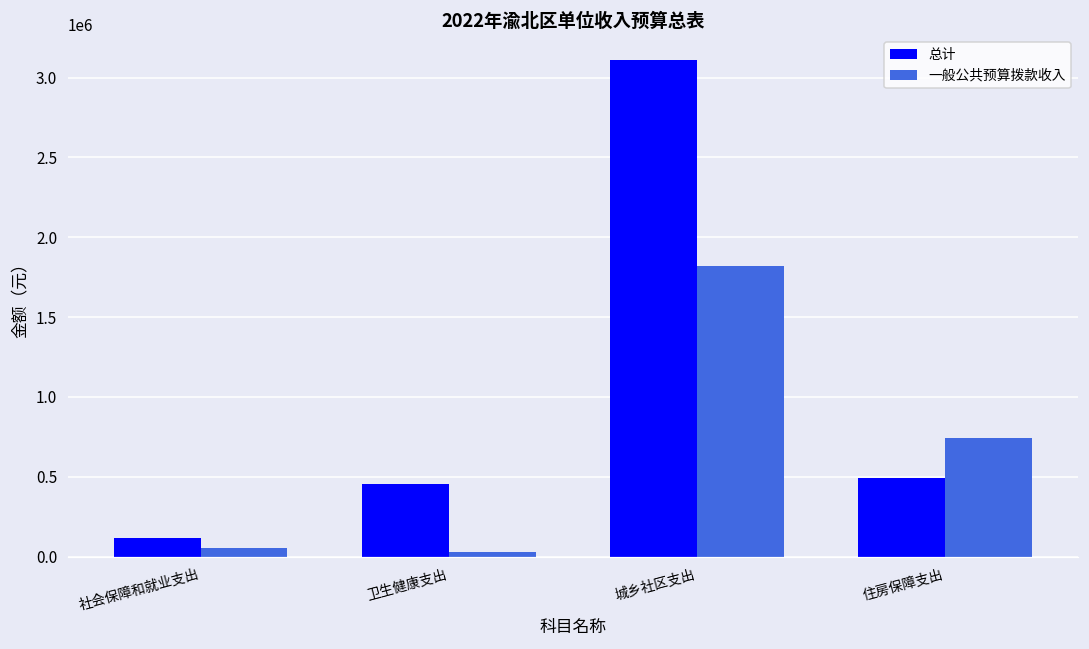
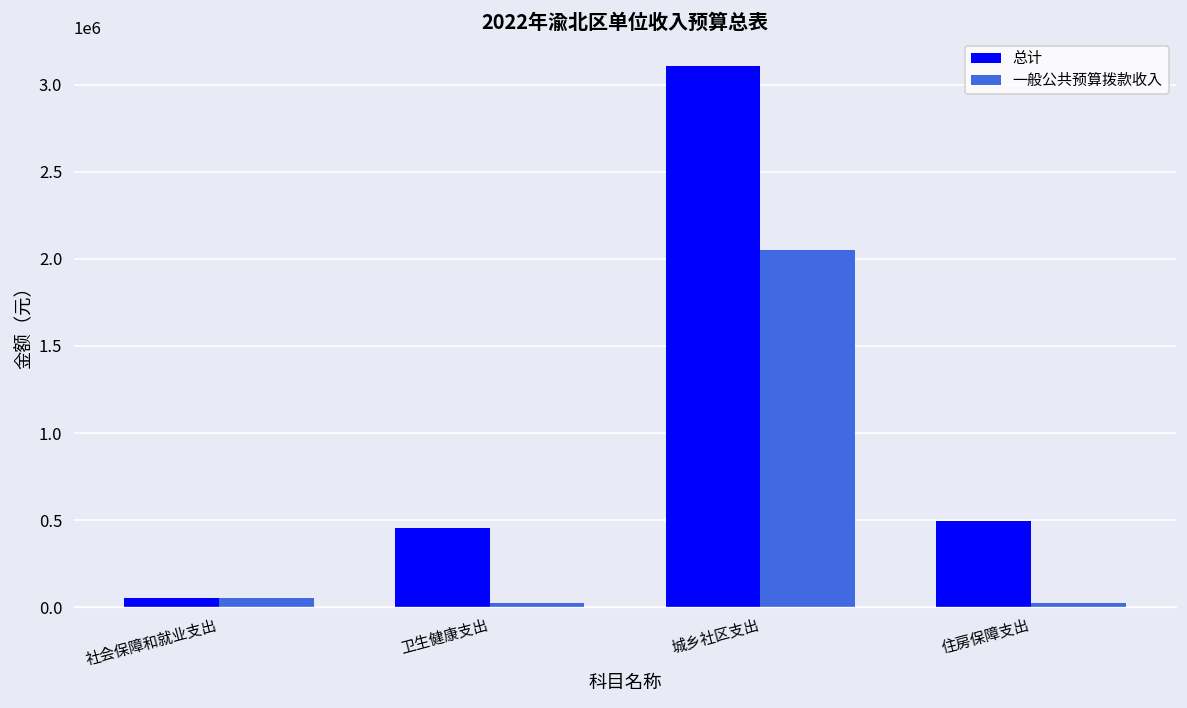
  {
    "总计": {
-     "社会保障和就业支出": 120000,
+     "社会保障和就业支出": 50000,
      "卫生健康支出": 450000,
      "城乡社区支出": 3110000,
      "住房保障支出": 490000
    },
    "一般公共预算拨款收入": {
      "社会保障和就业支出": 50000,
      "卫生健康支出": 30000,
-     "城乡社区支出": 1820000,
-     "住房保障支出": 740000
+     "城乡社区支出": 2050000,
+     "住房保障支出": 30000
    }
  }
